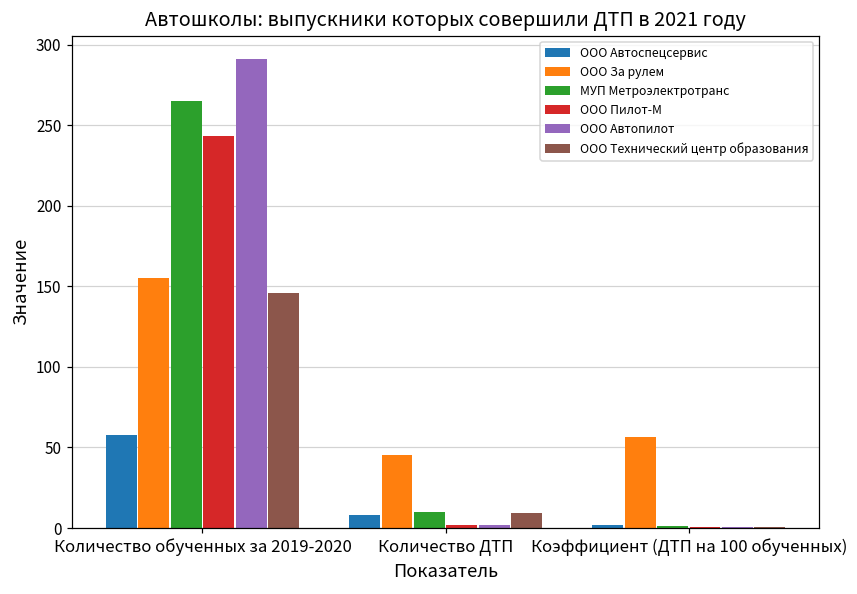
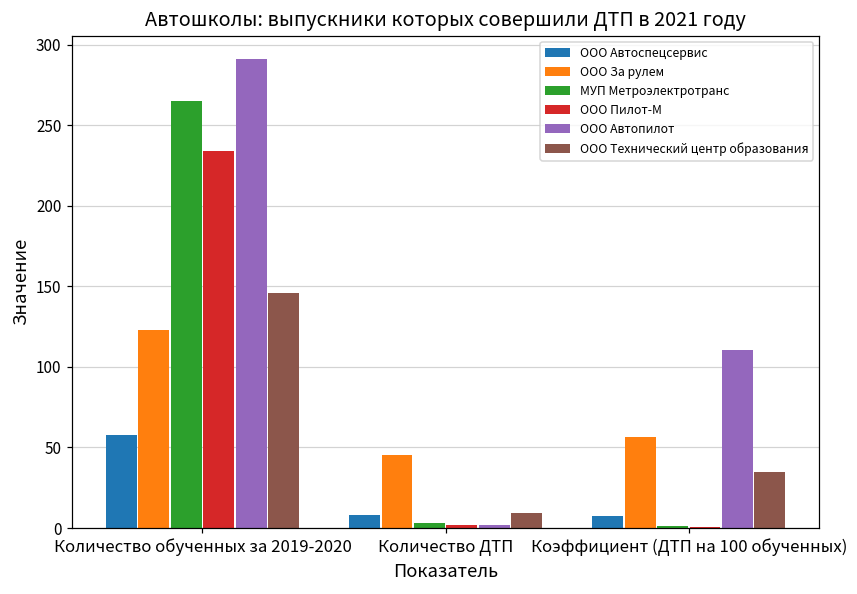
  {
    "ООО Автоспецсервис": {
      "Количество обученных за 2019-2020": 58,
      "Количество ДТП": 8,
-     "Коэффициент (ДТП на 100 обученных)": 2
+     "Коэффициент (ДТП на 100 обученных)": 8
    },
    "ООО За рулем": {
-     "Количество обученных за 2019-2020": 155,
+     "Количество обученных за 2019-2020": 123,
      "Количество ДТП": 45,
      "Коэффициент (ДТП на 100 обученных)": 57
    },
    "МУП Метроэлектротранс": {
      "Количество обученных за 2019-2020": 265,
-     "Количество ДТП": 10
+     "Количество ДТП": 3
    },
    "ООО Пилот-М": {
-     "Количество обученных за 2019-2020": 243,
+     "Количество обученных за 2019-2020": 234,
      "Количество ДТП": 2
    },
    "ООО Автопилот": {
      "Количество обученных за 2019-2020": 291,
      "Количество ДТП": 2,
-     "Коэффициент (ДТП на 100 обученных)": 1
+     "Коэффициент (ДТП на 100 обученных)": 110
    },
    "ООО Технический центр образования": {
      "Количество обученных за 2019-2020": 146,
      "Количество ДТП": 9,
-     "Коэффициент (ДТП на 100 обученных)": 1
+     "Коэффициент (ДТП на 100 обученных)": 35
    }
  }
